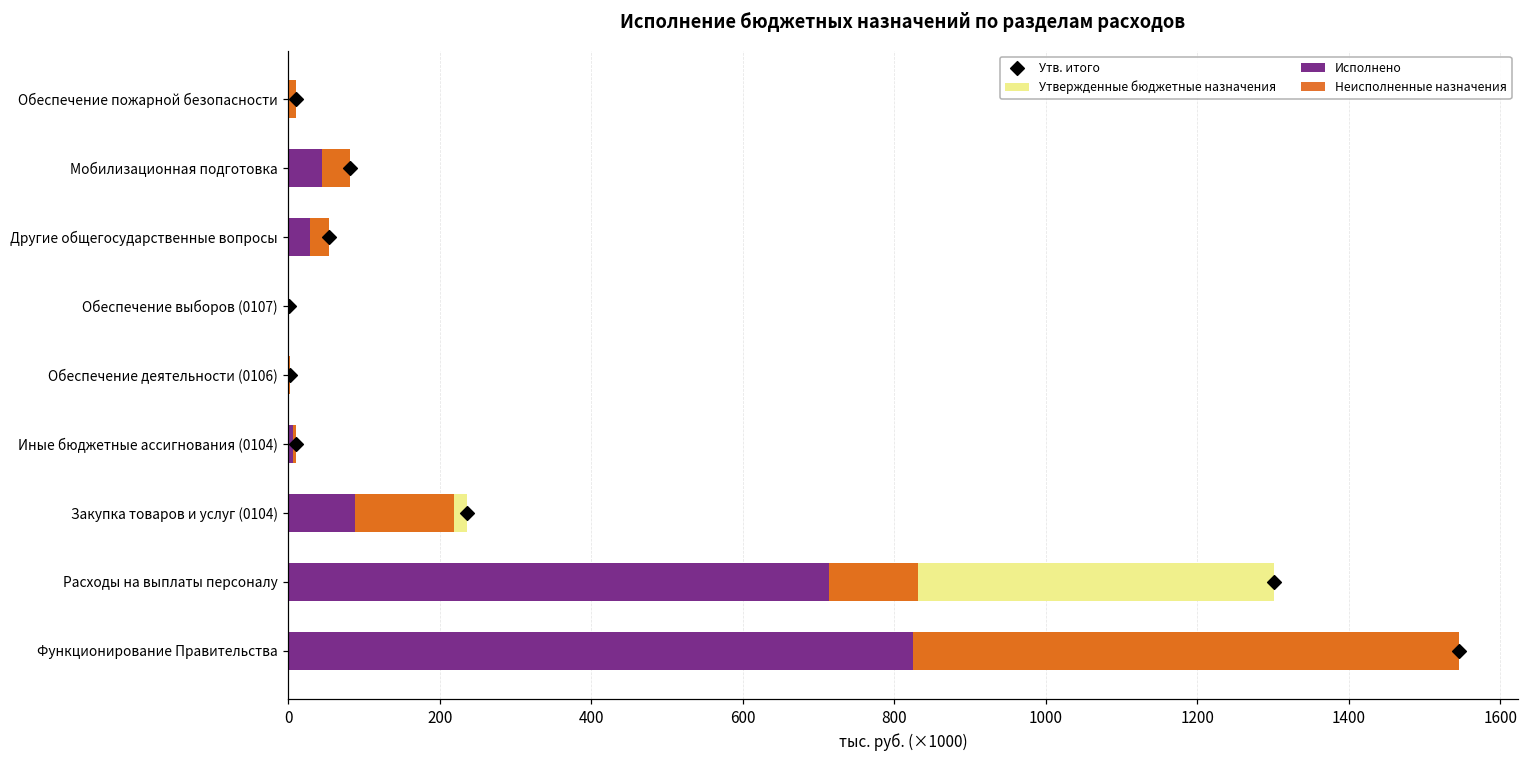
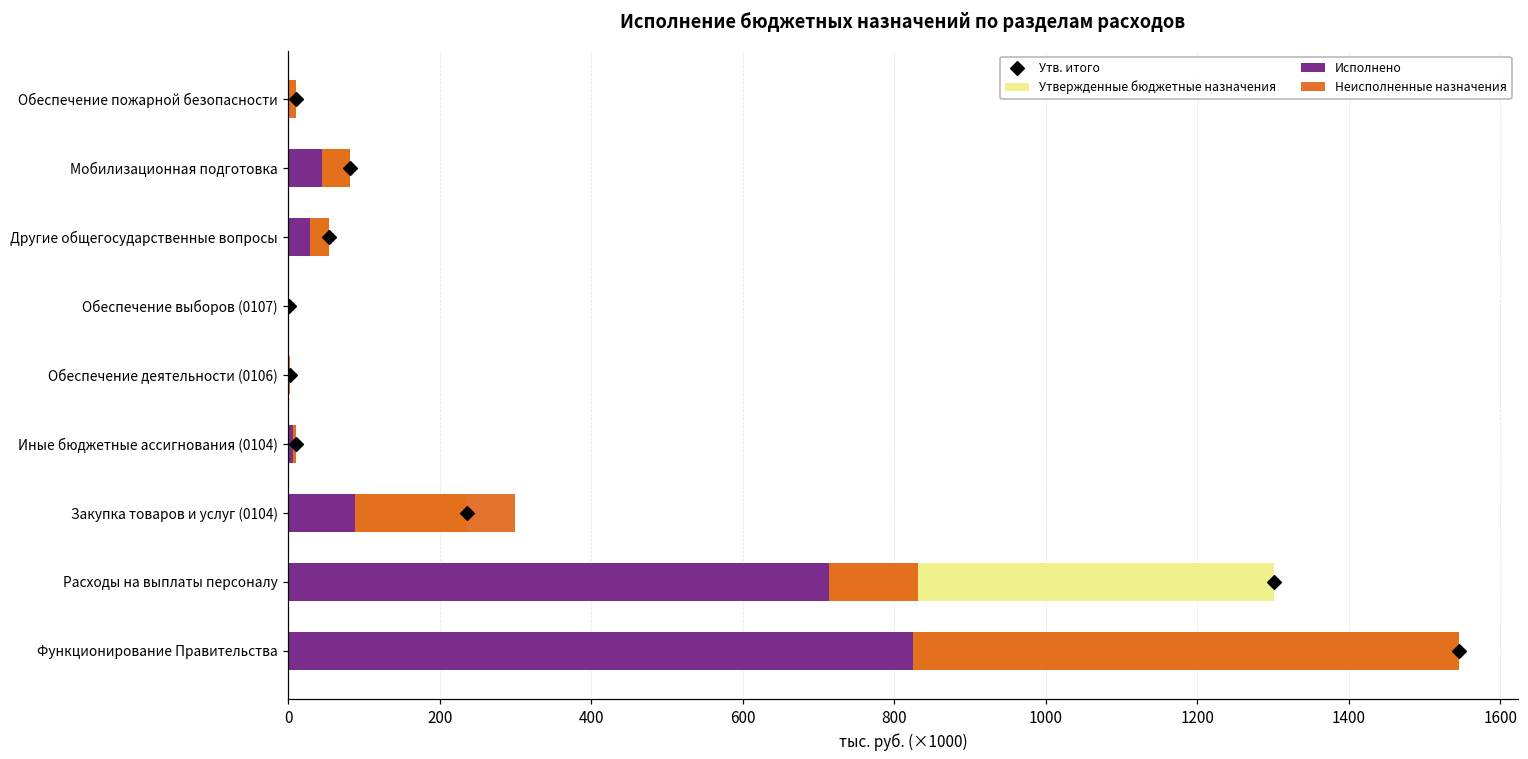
  {
    "Утв. итого": {
      "Обеспечение пожарной безопасности": 10,
      "Мобилизационная подготовка": 80,
      "Другие общегосударственные вопросы": 50,
      "Иные бюджетные ассигнования (0104)": 10,
      "Расходы на выплаты персоналу": 1300,
      "Функционирование Правительства": 1550
    },
    "Исполнено": {
      "Обеспечение пожарной безопасности": 0,
      "Обеспечение деятельности (0106)": 0
    },
    "Неисполненные назначения": {
      "Обеспечение пожарной безопасности": 10,
      "Мобилизационная подготовка": 40,
      "Другие общегосударственные вопросы": 30,
      "Обеспечение выборов (0107)": 0,
-     "Закупка товаров и услуг (0104)": 130,
+     "Закупка товаров и услуг (0104)": 210,
      "Функционирование Правительства": 720
    }
  }
